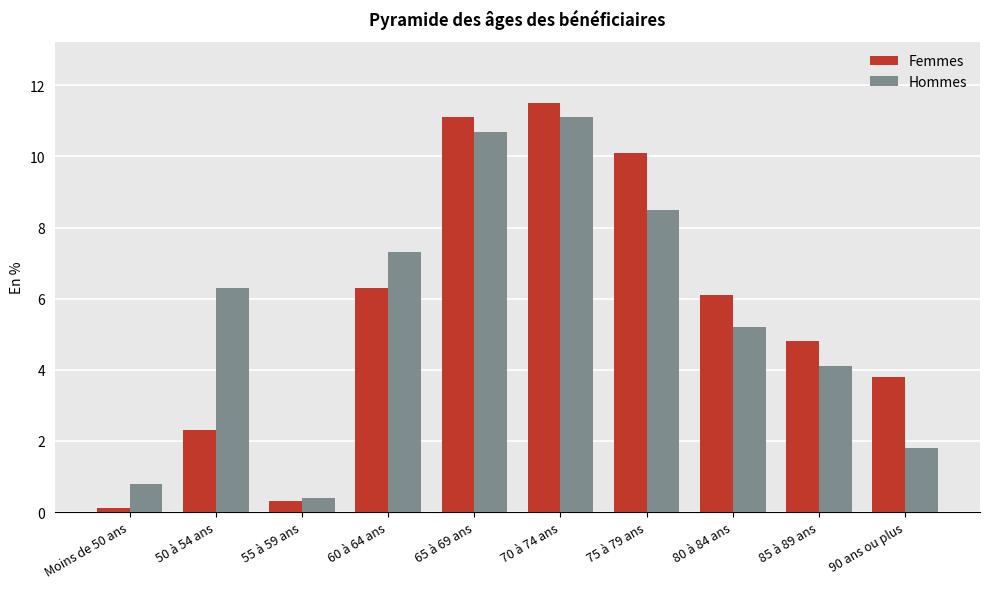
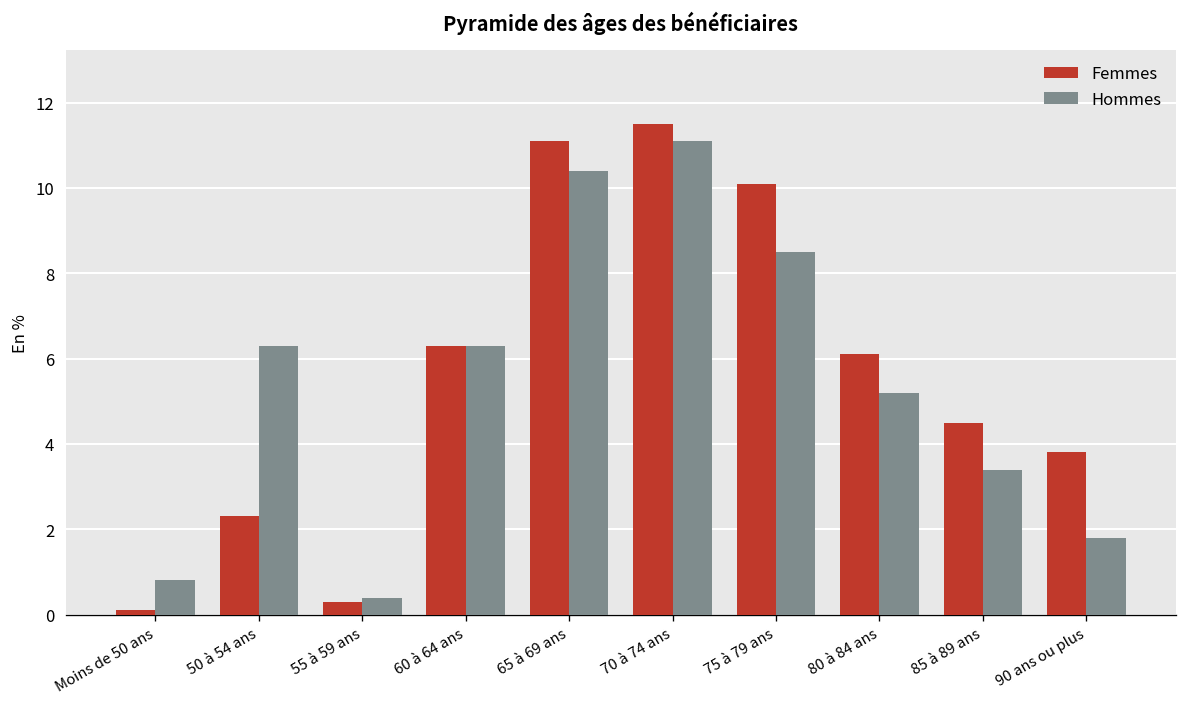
  {
    "Femmes": {
      "Moins de 50 ans": 0.1,
      "50 à 54 ans": 2.3,
      "55 à 59 ans": 0.3,
      "60 à 64 ans": 6.3,
      "65 à 69 ans": 11.1,
      "70 à 74 ans": 11.5,
      "75 à 79 ans": 10.1,
      "80 à 84 ans": 6.1,
-     "85 à 89 ans": 4.8,
+     "85 à 89 ans": 4.5,
      "90 ans ou plus": 3.8
    },
    "Hommes": {
      "Moins de 50 ans": 0.8,
      "50 à 54 ans": 6.3,
      "55 à 59 ans": 0.4,
-     "60 à 64 ans": 7.3,
-     "65 à 69 ans": 10.7,
+     "60 à 64 ans": 6.3,
+     "65 à 69 ans": 10.4,
      "70 à 74 ans": 11.1,
      "75 à 79 ans": 8.5,
      "80 à 84 ans": 5.2,
-     "85 à 89 ans": 4.1,
+     "85 à 89 ans": 3.4,
      "90 ans ou plus": 1.8
    }
  }
